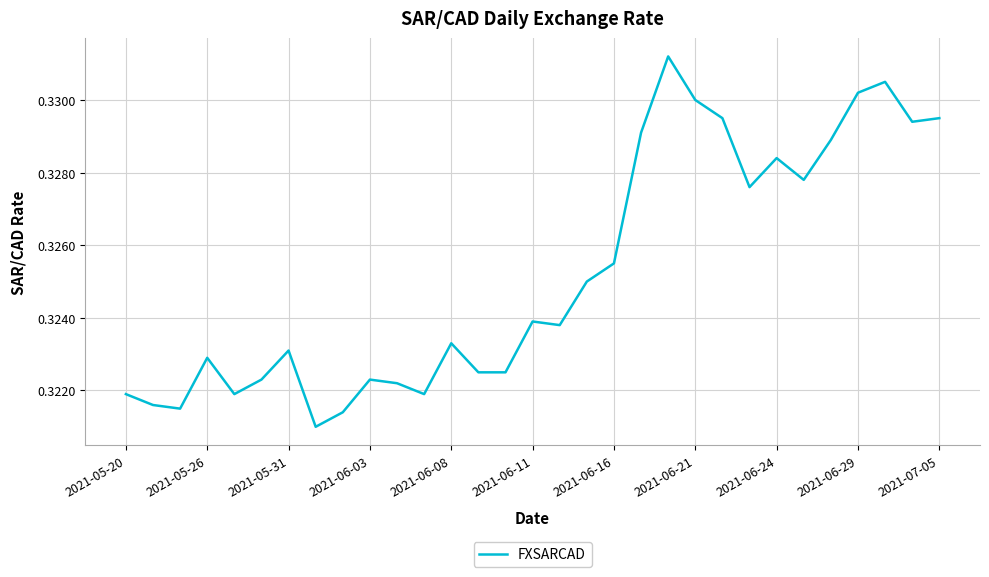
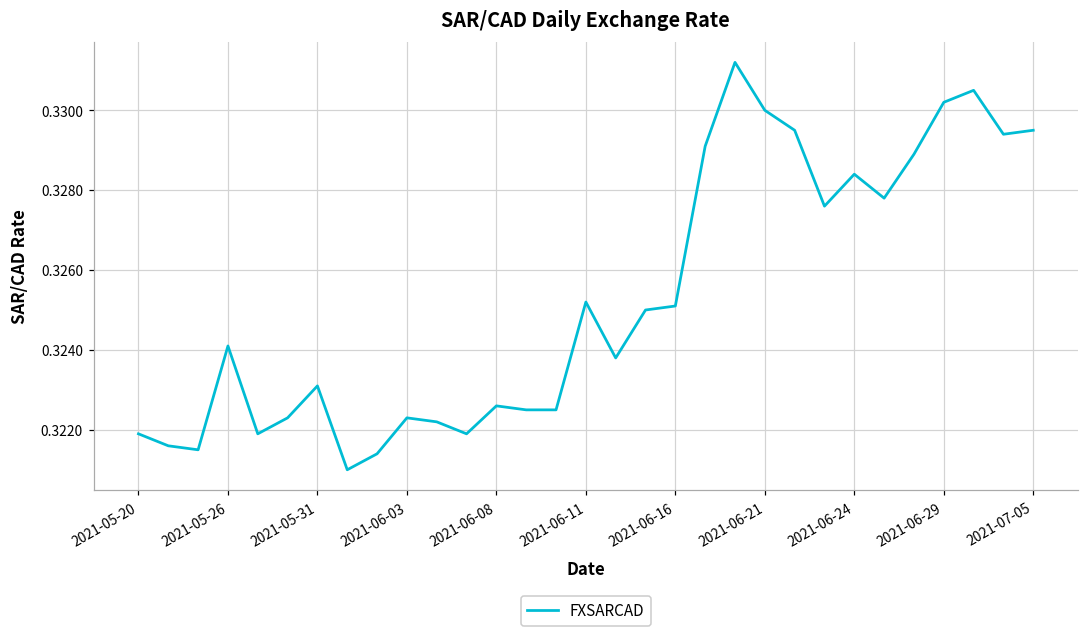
  {
    "2021-05-20": 0.3219,
-   "2021-05-26": 0.3229,
+   "2021-05-26": 0.3241,
    "2021-05-31": 0.3231,
    "2021-06-03": 0.3223,
-   "2021-06-08": 0.3233,
-   "2021-06-11": 0.3239,
-   "2021-06-16": 0.3255,
+   "2021-06-08": 0.3226,
+   "2021-06-11": 0.3252,
+   "2021-06-16": 0.3251,
    "2021-06-21": 0.3300,
    "2021-06-24": 0.3284,
    "2021-06-29": 0.3302,
    "2021-07-05": 0.3295
  }
